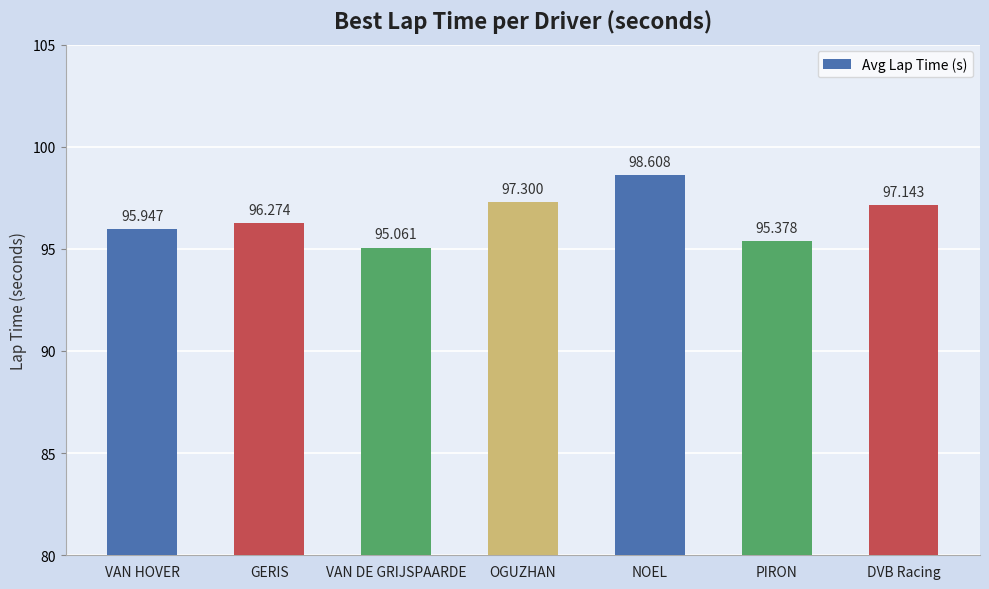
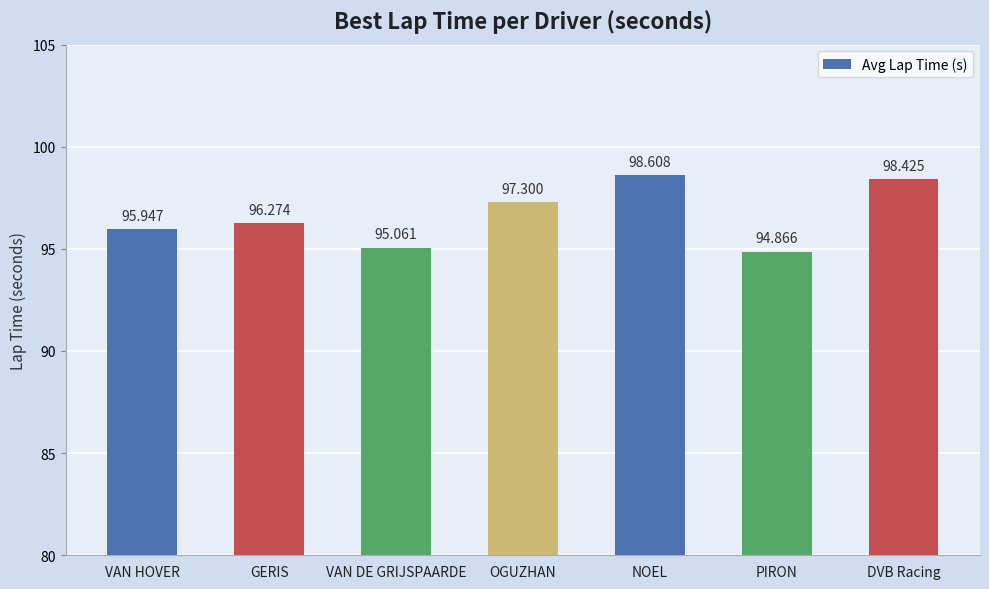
  {
    "VAN HOVER": 95.947,
    "GERIS": 96.274,
    "VAN DE GRIJSPAARDE": 95.061,
    "OGUZHAN": 97.300,
    "NOEL": 98.608,
-   "PIRON": 95.378,
-   "DVB Racing": 97.143
+   "PIRON": 94.866,
+   "DVB Racing": 98.425
  }
